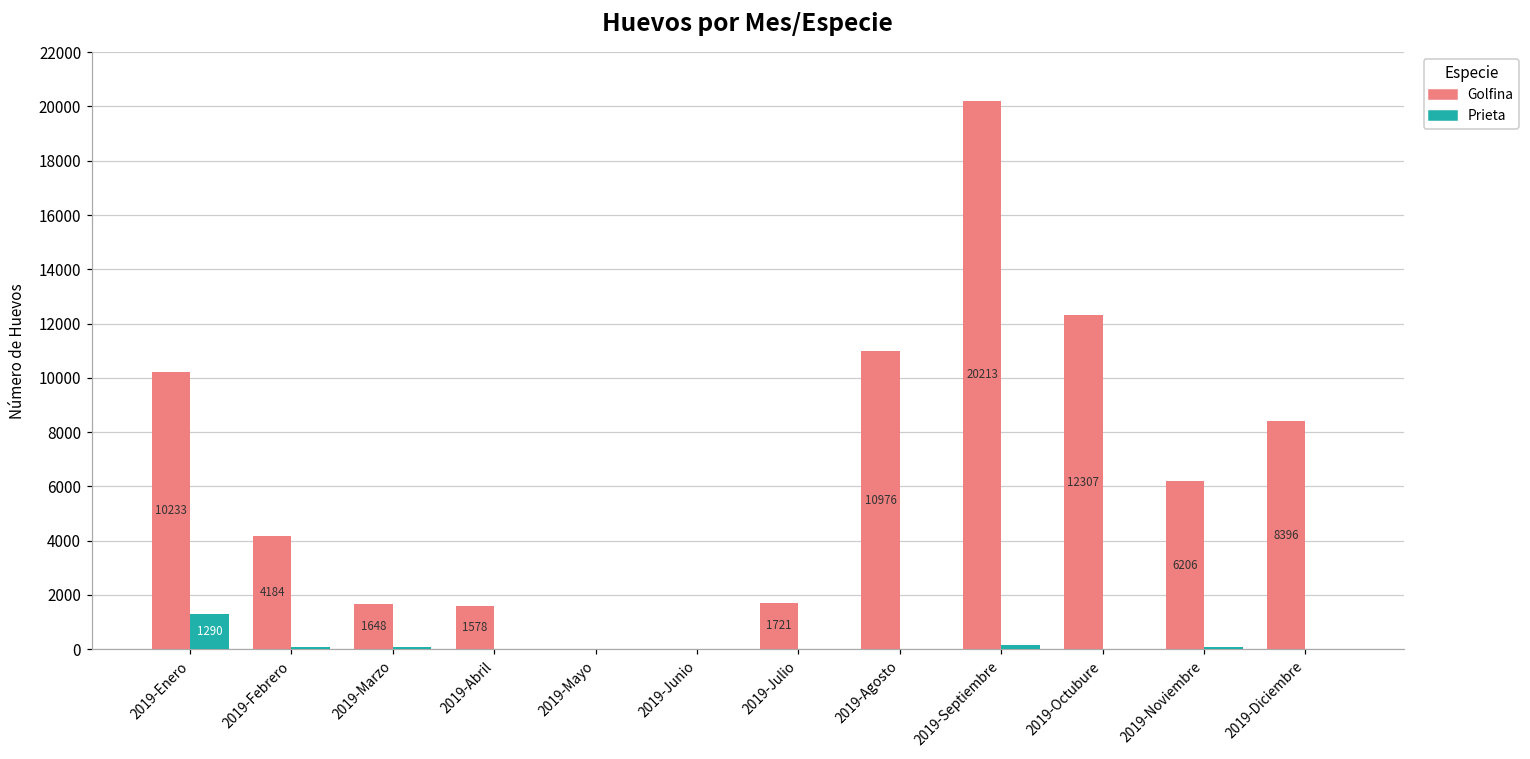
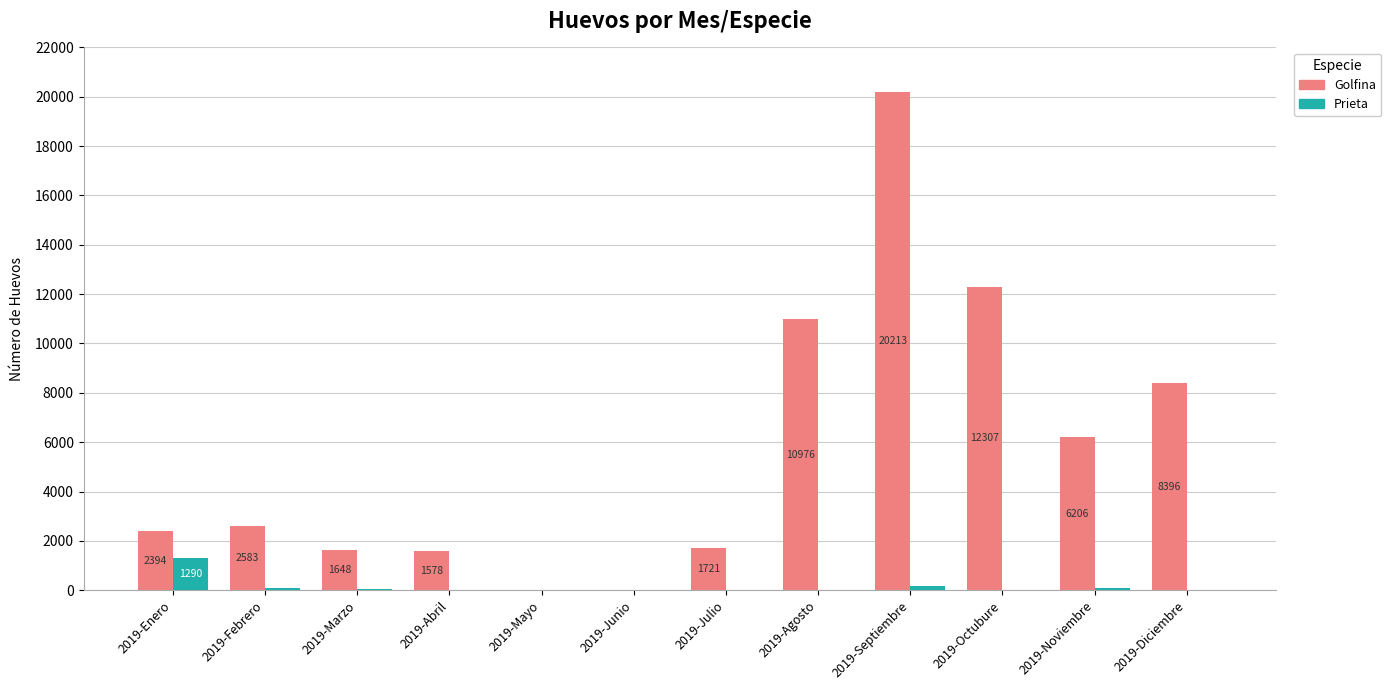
  {
    "Golfina": {
-     "2019-Enero": 10233,
-     "2019-Febrero": 4184,
+     "2019-Enero": 2394,
+     "2019-Febrero": 2583,
      "2019-Marzo": 1648,
      "2019-Abril": 1578,
      "2019-Julio": 1721,
      "2019-Agosto": 10976,
      "2019-Septiembre": 20213,
      "2019-Octubure": 12307,
      "2019-Noviembre": 6206,
      "2019-Diciembre": 8396
    },
    "Prieta": {
      "2019-Enero": 1290
    }
  }
